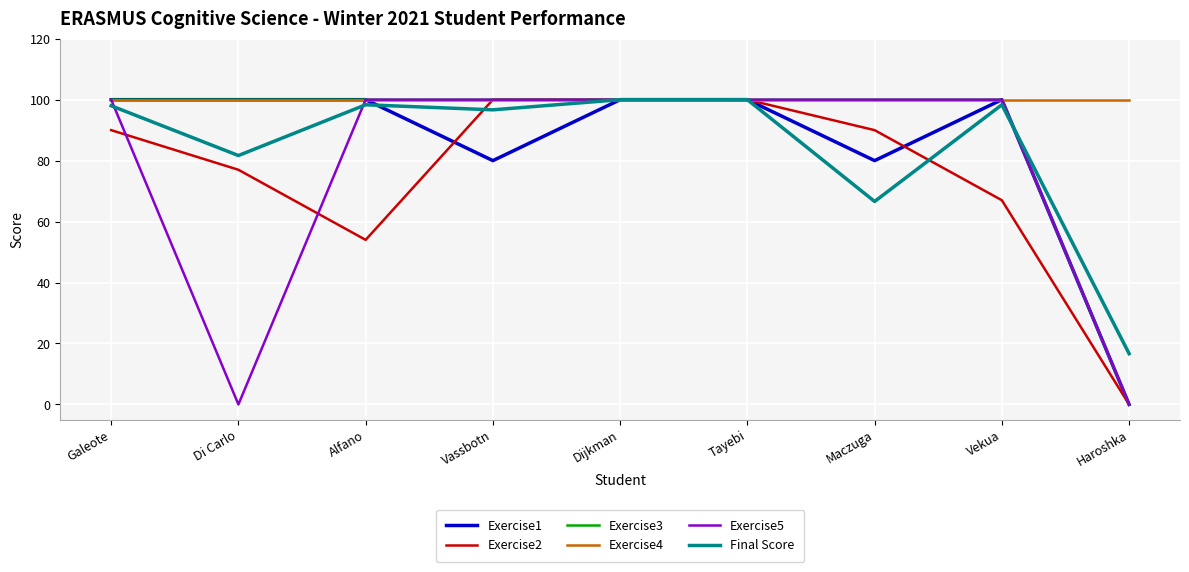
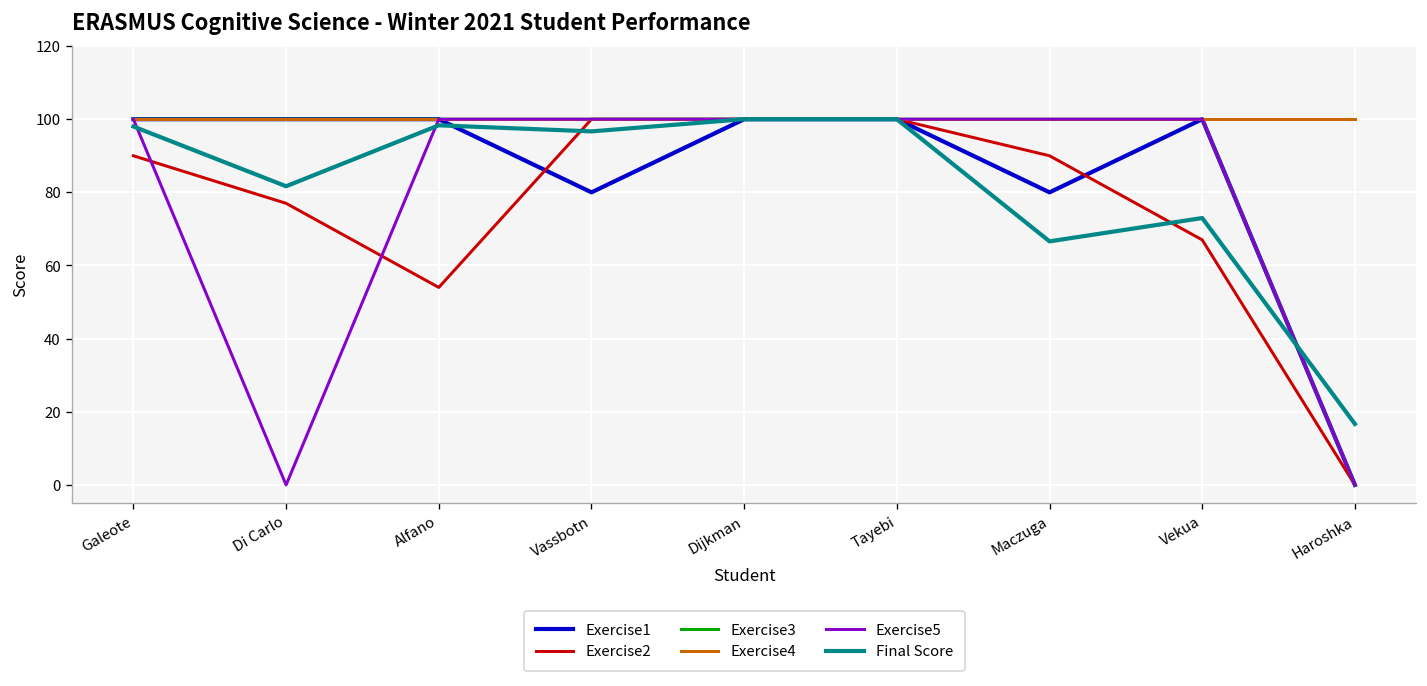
  {
    "Exercise1": {
      "Vassbotn": 80,
      "Maczuga": 80
    },
    "Exercise2": {
      "Galeote": 90,
      "Di Carlo": 77,
      "Alfano": 54,
      "Maczuga": 90,
      "Vekua": 67
    },
    "Exercise4": {
      "Haroshka": 100
    },
    "Exercise5": {
      "Di Carlo": 0
    },
    "Final Score": {
      "Galeote": 98,
      "Di Carlo": 82,
      "Alfano": 98,
      "Vassbotn": 97,
      "Maczuga": 67,
-     "Vekua": 98,
+     "Vekua": 73,
      "Haroshka": 17
    }
  }
